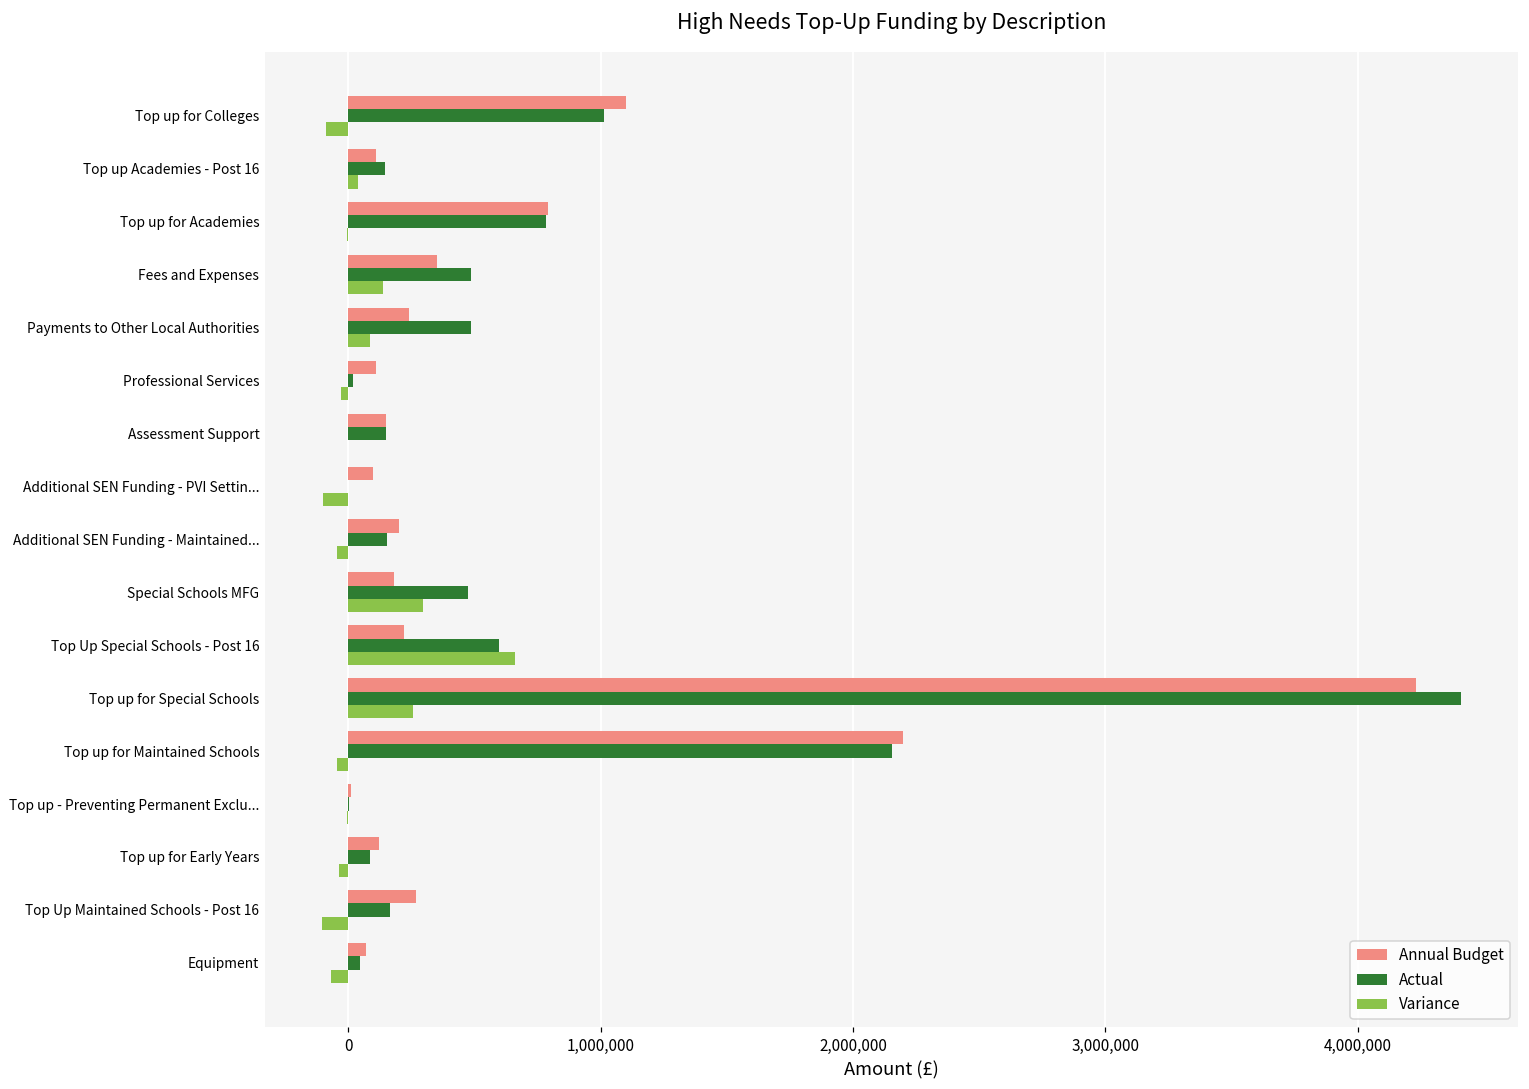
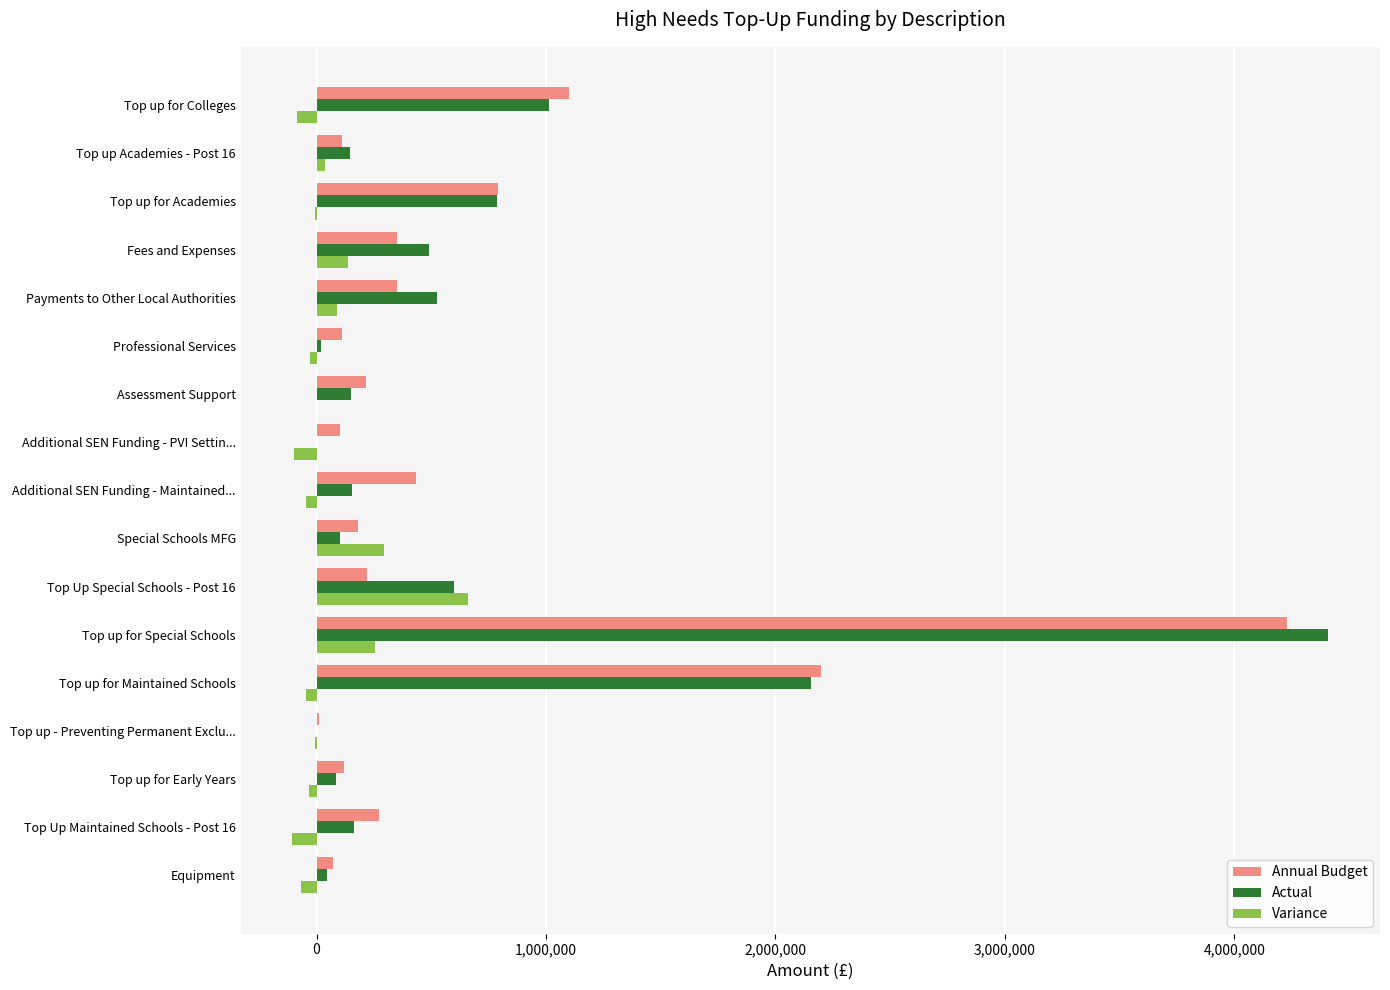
  {
    "Annual Budget": {
      "Top up for Colleges": "1,100,000",
      "Top up Academies - Post 16": "110,000",
      "Top up for Academies": "790,000",
      "Fees and Expenses": "350,000",
-     "Payments to Other Local Authorities": "240,000",
+     "Payments to Other Local Authorities": "350,000",
      "Professional Services": "110,000",
-     "Assessment Support": "150,000",
+     "Assessment Support": "220,000",
      "Additional SEN Funding - PVI Settin...": "100,000",
-     "Additional SEN Funding - Maintained...": "200,000",
+     "Additional SEN Funding - Maintained...": "430,000",
      "Special Schools MFG": "180,000",
      "Top Up Special Schools - Post 16": "220,000",
      "Top up for Special Schools": "4,230,000",
      "Top up for Maintained Schools": "2,200,000",
      "Top up for Early Years": "120,000",
      "Top Up Maintained Schools - Post 16": "270,000",
      "Equipment": "70,000"
    },
    "Actual": {
      "Top up for Colleges": "1,010,000",
      "Top up Academies - Post 16": "150,000",
      "Top up for Academies": "780,000",
      "Fees and Expenses": "490,000",
-     "Payments to Other Local Authorities": "490,000",
+     "Payments to Other Local Authorities": "530,000",
      "Professional Services": "20,000",
      "Assessment Support": "150,000",
      "Additional SEN Funding - PVI Settin...": "0",
      "Additional SEN Funding - Maintained...": "150,000",
-     "Special Schools MFG": "480,000",
+     "Special Schools MFG": "100,000",
      "Top Up Special Schools - Post 16": "600,000",
      "Top up for Special Schools": "4,410,000",
      "Top up for Maintained Schools": "2,150,000",
      "Top up for Early Years": "80,000",
      "Top Up Maintained Schools - Post 16": "160,000",
      "Equipment": "50,000"
    },
    "Variance": {
      "Top up for Colleges": "-90,000",
      "Top up Academies - Post 16": "40,000",
      "Fees and Expenses": "140,000",
      "Payments to Other Local Authorities": "90,000",
      "Professional Services": "-30,000",
      "Assessment Support": "0",
      "Additional SEN Funding - PVI Settin...": "-100,000",
      "Additional SEN Funding - Maintained...": "-50,000",
      "Special Schools MFG": "300,000",
      "Top Up Special Schools - Post 16": "660,000",
      "Top up for Special Schools": "250,000",
      "Top up for Maintained Schools": "-50,000",
      "Top up for Early Years": "-40,000",
      "Top Up Maintained Schools - Post 16": "-110,000",
      "Equipment": "-70,000"
    }
  }
